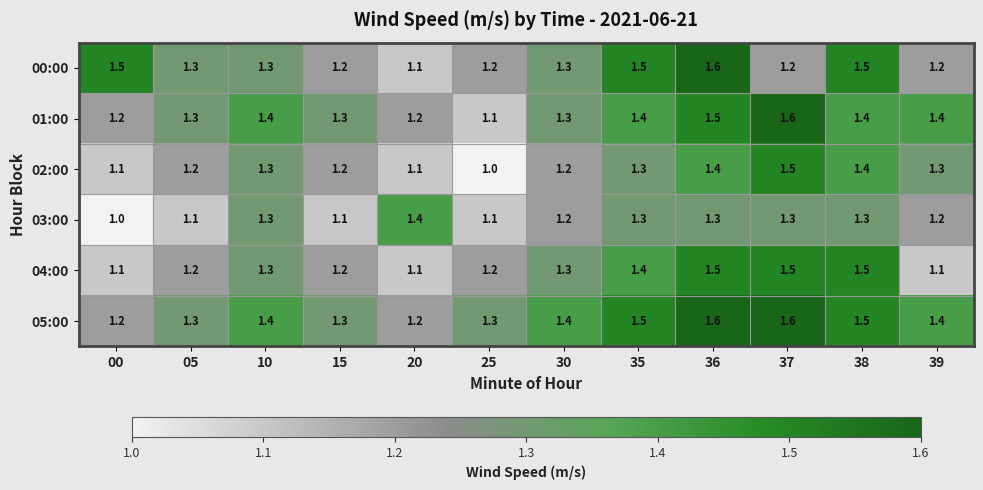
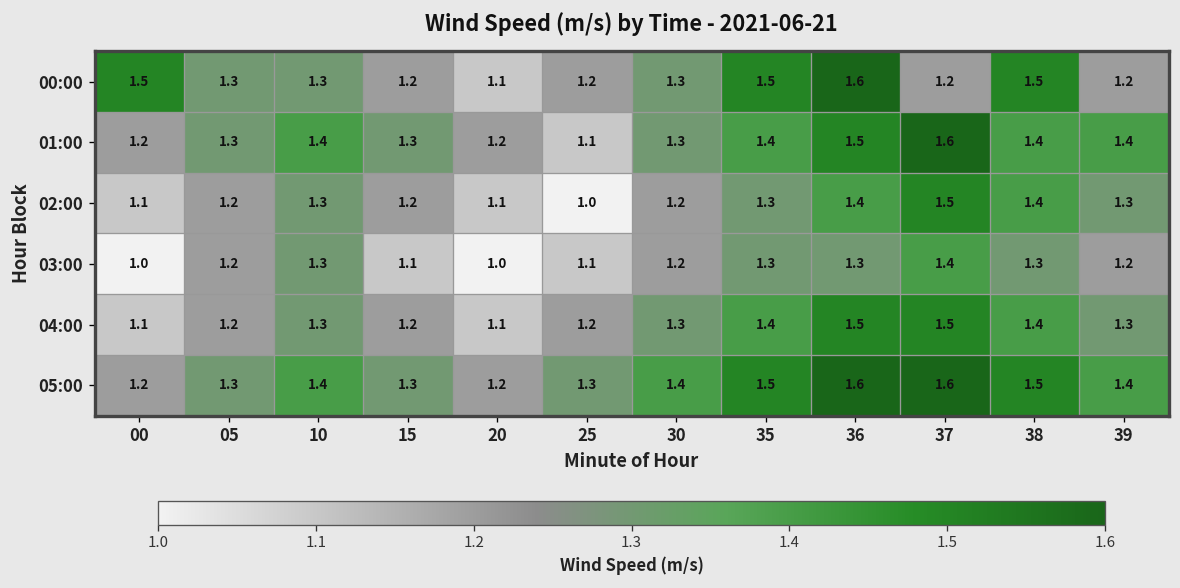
  {
    "00:00": {
      "00": 1.5,
      "05": 1.3,
      "10": 1.3,
      "15": 1.2,
      "20": 1.1,
      "25": 1.2,
      "30": 1.3,
      "35": 1.5,
      "36": 1.6,
      "37": 1.2,
      "38": 1.5,
      "39": 1.2
    },
    "01:00": {
      "00": 1.2,
      "05": 1.3,
      "10": 1.4,
      "15": 1.3,
      "20": 1.2,
      "25": 1.1,
      "30": 1.3,
      "35": 1.4,
      "36": 1.5,
      "37": 1.6,
      "38": 1.4,
      "39": 1.4
    },
    "02:00": {
      "00": 1.1,
      "05": 1.2,
      "10": 1.3,
      "15": 1.2,
      "20": 1.1,
      "25": 1.0,
      "30": 1.2,
      "35": 1.3,
      "36": 1.4,
      "37": 1.5,
      "38": 1.4,
      "39": 1.3
    },
    "03:00": {
      "00": 1.0,
-     "05": 1.1,
+     "05": 1.2,
      "10": 1.3,
      "15": 1.1,
-     "20": 1.4,
+     "20": 1.0,
      "25": 1.1,
      "30": 1.2,
      "35": 1.3,
      "36": 1.3,
-     "37": 1.3,
+     "37": 1.4,
      "38": 1.3,
      "39": 1.2
    },
    "04:00": {
      "00": 1.1,
      "05": 1.2,
      "10": 1.3,
      "15": 1.2,
      "20": 1.1,
      "25": 1.2,
      "30": 1.3,
      "35": 1.4,
      "36": 1.5,
      "37": 1.5,
-     "38": 1.5,
-     "39": 1.1
+     "38": 1.4,
+     "39": 1.3
    },
    "05:00": {
      "00": 1.2,
      "05": 1.3,
      "10": 1.4,
      "15": 1.3,
      "20": 1.2,
      "25": 1.3,
      "30": 1.4,
      "35": 1.5,
      "36": 1.6,
      "37": 1.6,
      "38": 1.5,
      "39": 1.4
    }
  }
